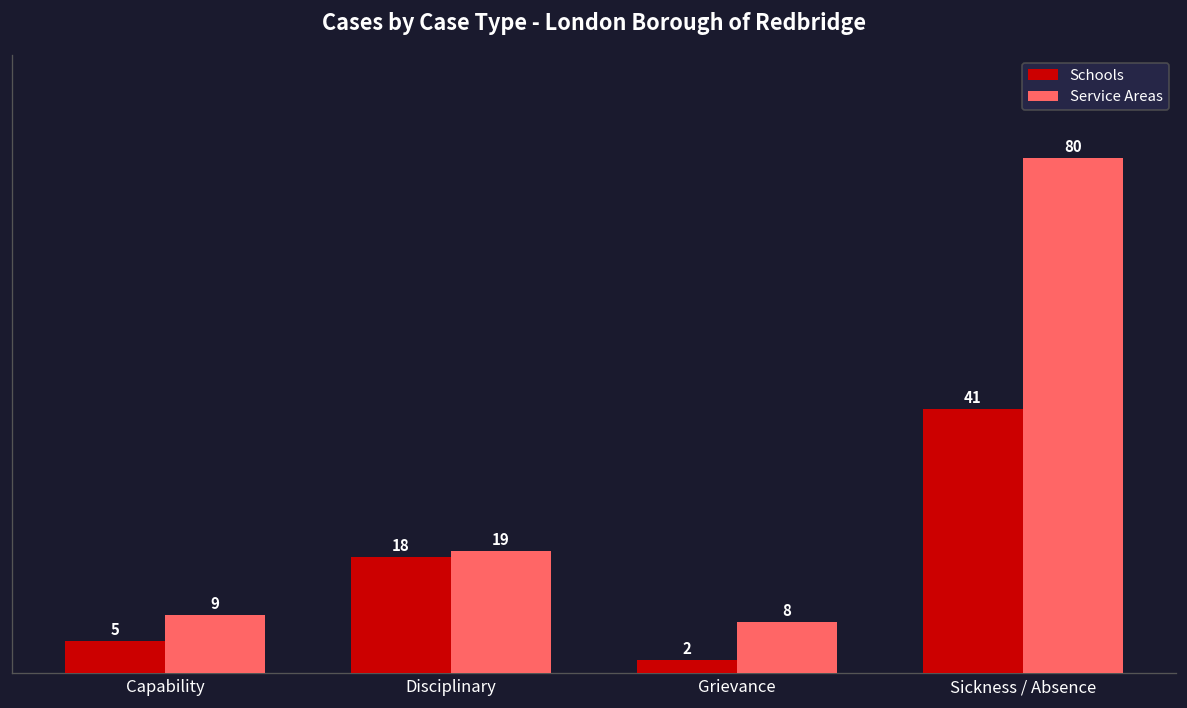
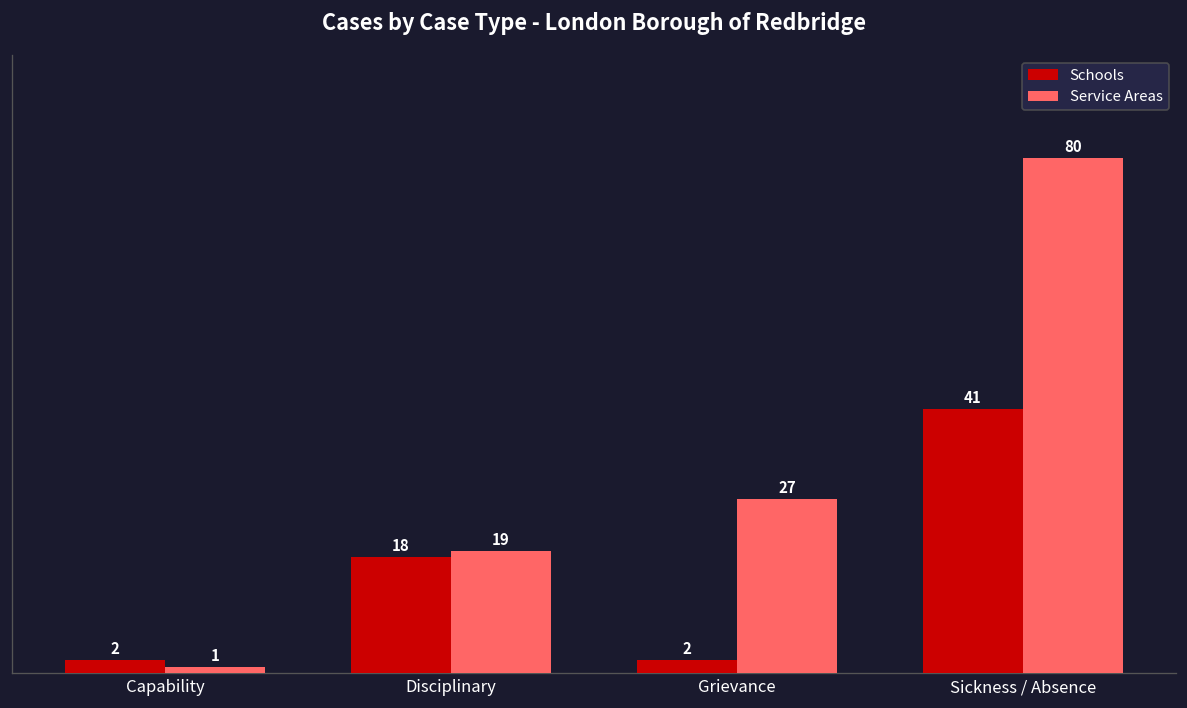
  {
    "Schools": {
-     "Capability": 5,
+     "Capability": 2,
      "Disciplinary": 18,
      "Grievance": 2,
      "Sickness / Absence": 41
    },
    "Service Areas": {
-     "Capability": 9,
+     "Capability": 1,
      "Disciplinary": 19,
-     "Grievance": 8,
+     "Grievance": 27,
      "Sickness / Absence": 80
    }
  }
